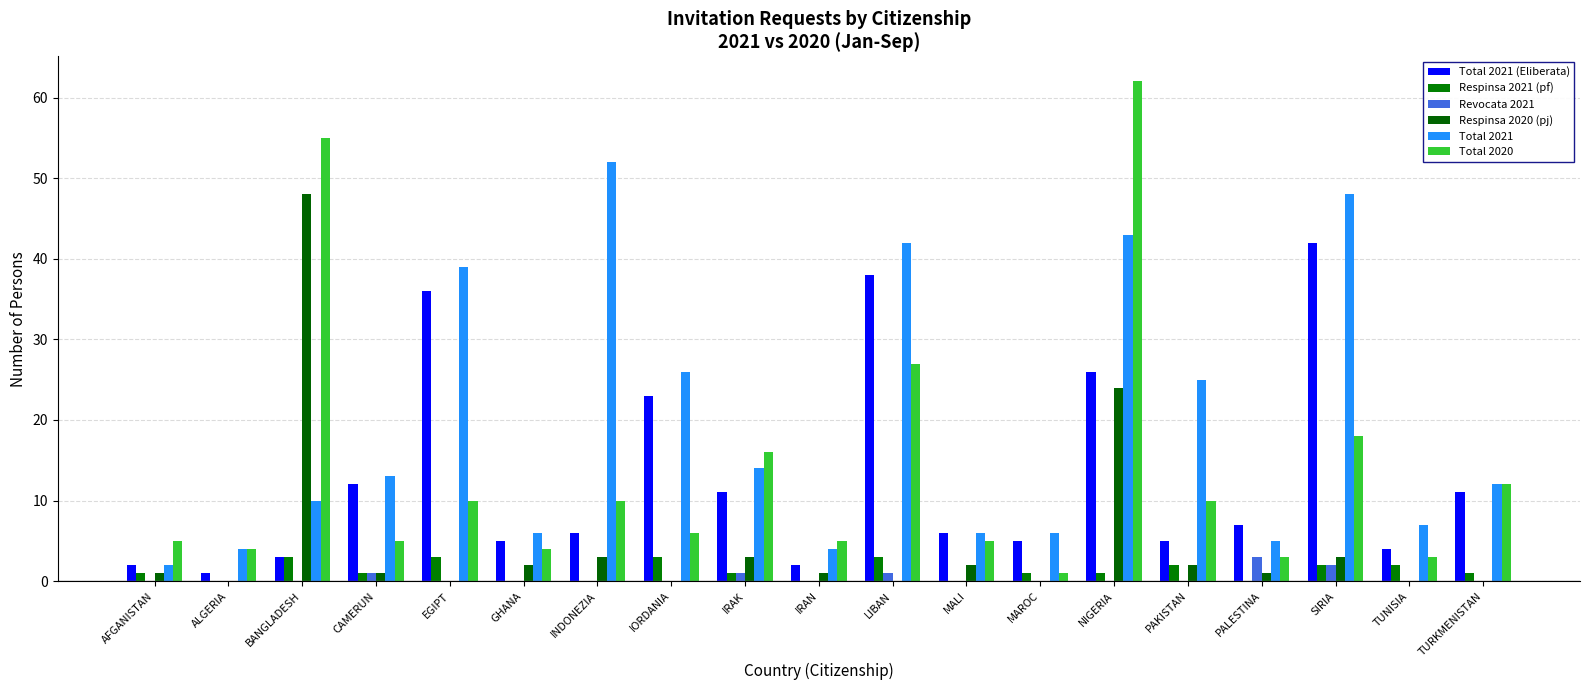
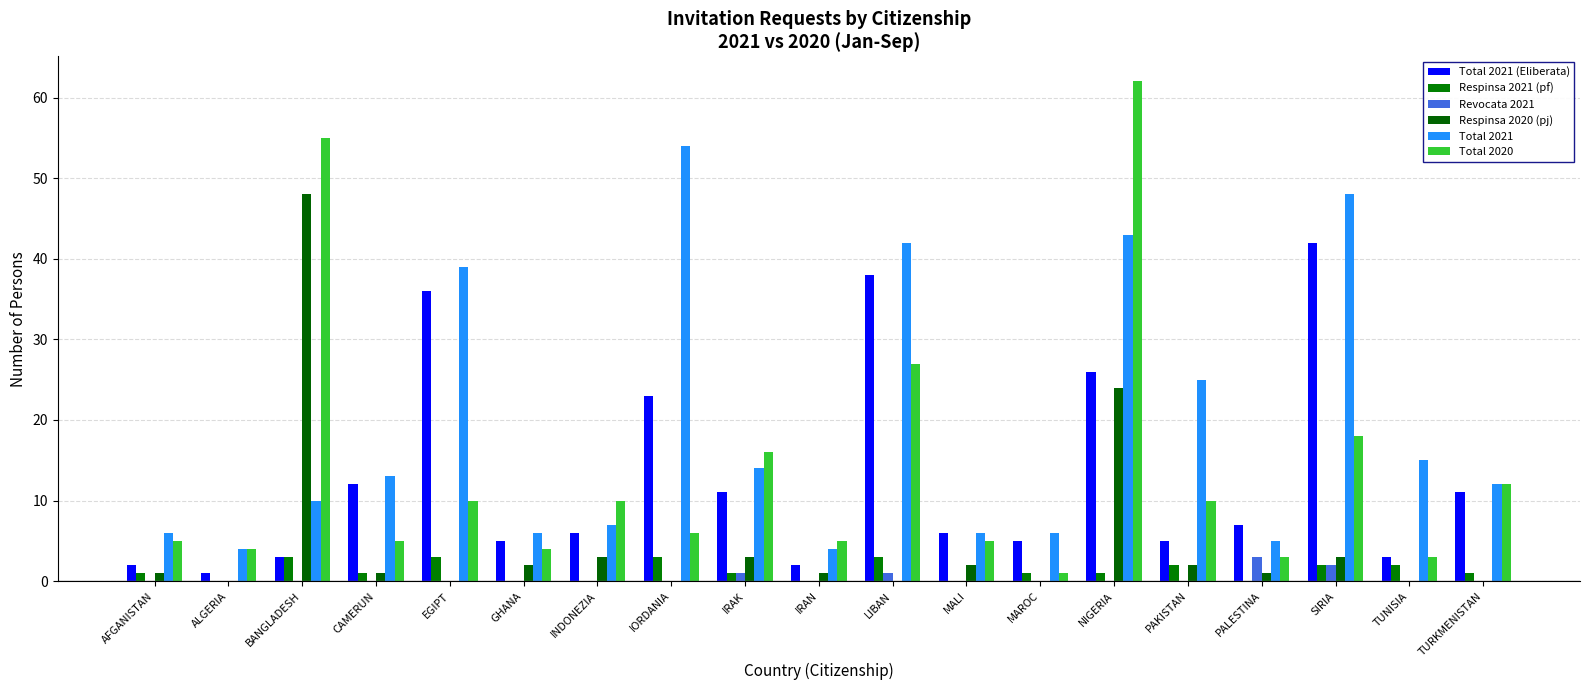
  {
    "Total 2021 (Eliberata)": {
      "AFGANISTAN": 2,
      "ALGERIA": 1,
      "BANGLADESH": 3,
      "CAMERUN": 12,
      "EGIPT": 36,
      "GHANA": 5,
      "INDONEZIA": 6,
      "IORDANIA": 23,
      "IRAK": 11,
      "IRAN": 2,
      "LIBAN": 38,
      "MALI": 6,
      "MAROC": 5,
      "NIGERIA": 26,
      "PAKISTAN": 5,
      "PALESTINA": 7,
      "SIRIA": 42,
-     "TUNISIA": 4,
+     "TUNISIA": 3,
      "TURKMENISTAN": 11
    },
    "Revocata 2021": {
      "AFGANISTAN": 0,
      "ALGERIA": 0,
      "BANGLADESH": 0,
-     "CAMERUN": 1,
+     "CAMERUN": 0,
      "EGIPT": 0,
      "GHANA": 0,
      "INDONEZIA": 0,
      "IORDANIA": 0,
      "IRAK": 1,
      "IRAN": 0,
      "LIBAN": 1,
      "MALI": 0,
      "MAROC": 0,
      "NIGERIA": 0,
      "PAKISTAN": 0,
      "PALESTINA": 3,
      "SIRIA": 2,
      "TUNISIA": 0,
      "TURKMENISTAN": 0
    },
    "Total 2021": {
-     "AFGANISTAN": 2,
+     "AFGANISTAN": 6,
      "ALGERIA": 4,
      "BANGLADESH": 10,
      "CAMERUN": 13,
      "EGIPT": 39,
      "GHANA": 6,
-     "INDONEZIA": 52,
-     "IORDANIA": 26,
+     "INDONEZIA": 7,
+     "IORDANIA": 54,
      "IRAK": 14,
      "IRAN": 4,
      "LIBAN": 42,
      "MALI": 6,
      "MAROC": 6,
      "NIGERIA": 43,
      "PAKISTAN": 25,
      "PALESTINA": 5,
      "SIRIA": 48,
-     "TUNISIA": 7,
+     "TUNISIA": 15,
      "TURKMENISTAN": 12
    },
    "Total 2020": {
      "AFGANISTAN": 5,
      "ALGERIA": 4,
      "BANGLADESH": 55,
      "CAMERUN": 5,
      "EGIPT": 10,
      "GHANA": 4,
      "INDONEZIA": 10,
      "IORDANIA": 6,
      "IRAK": 16,
      "IRAN": 5,
      "LIBAN": 27,
      "MALI": 5,
      "MAROC": 1,
      "NIGERIA": 62,
      "PAKISTAN": 10,
      "PALESTINA": 3,
      "SIRIA": 18,
      "TUNISIA": 3,
      "TURKMENISTAN": 12
    }
  }
